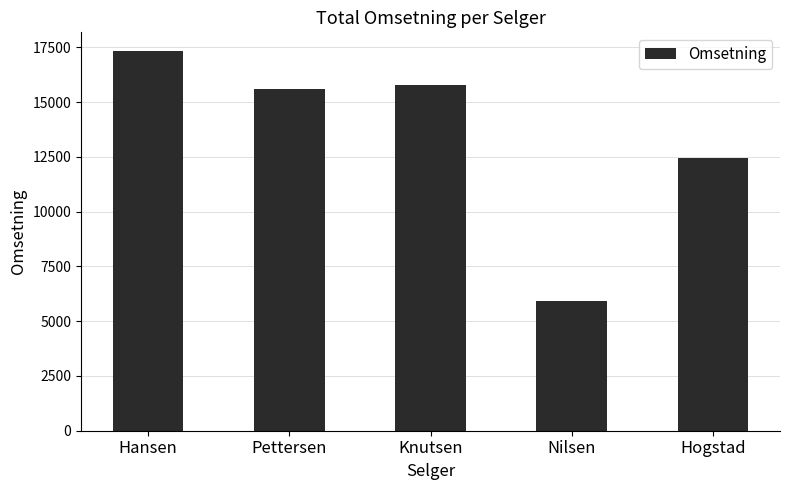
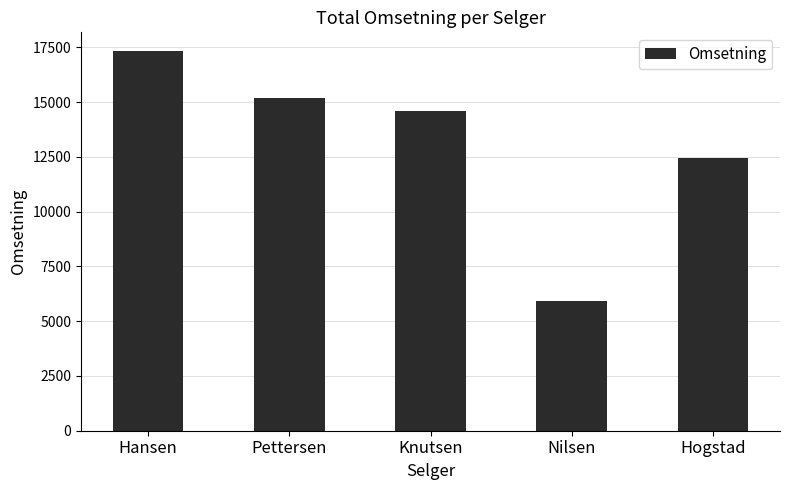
  {
    "Hansen": 17300,
-   "Pettersen": 15600,
-   "Knutsen": 15800,
+   "Pettersen": 15200,
+   "Knutsen": 14600,
    "Nilsen": 5900,
    "Hogstad": 12500
  }
